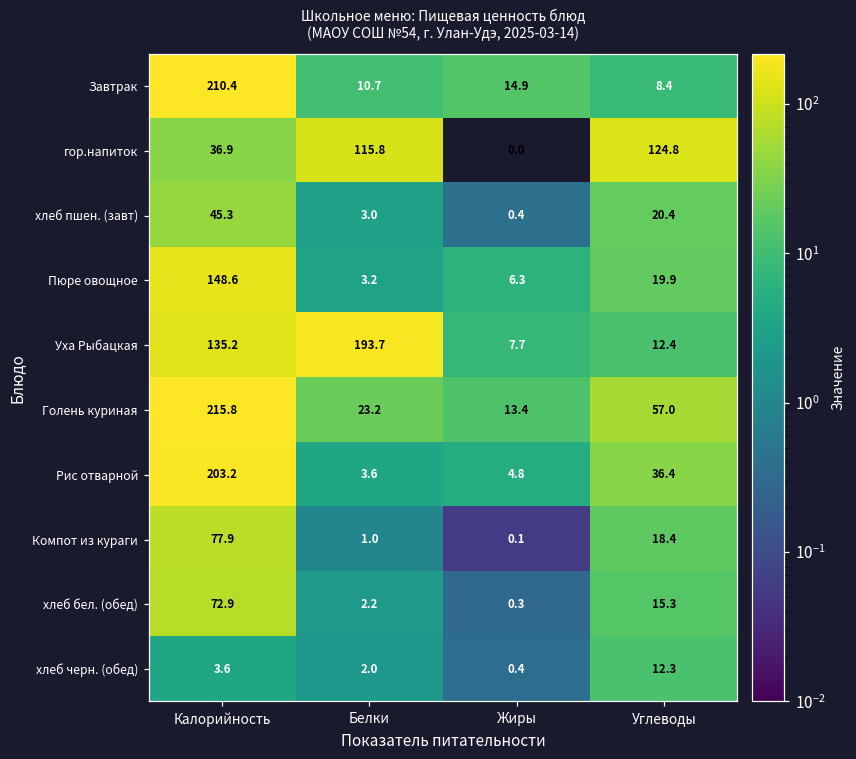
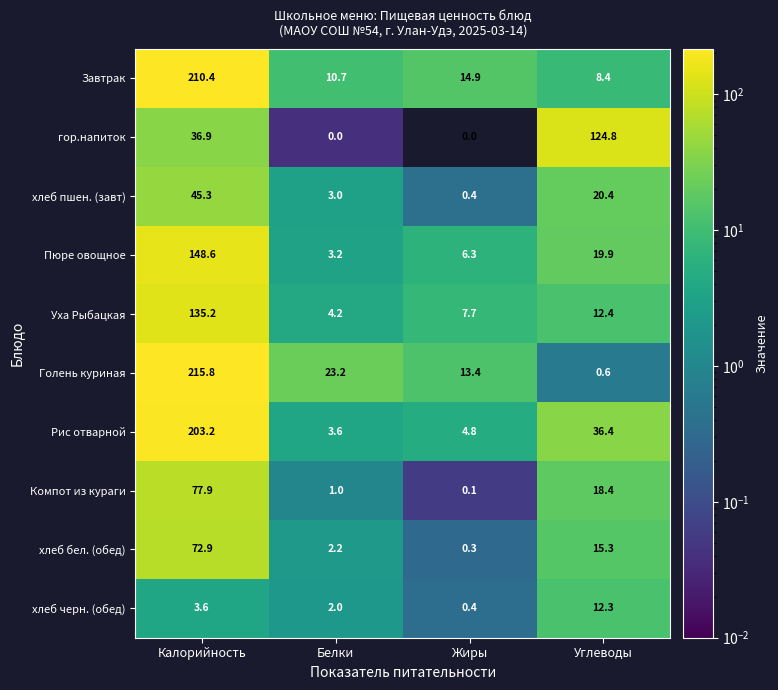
  {
    "Завтрак": {
      "Калорийность": 210.4,
      "Белки": 10.7,
      "Жиры": 14.9,
      "Углеводы": 8.4
    },
    "гор.напиток": {
      "Калорийность": 36.9,
-     "Белки": 115.8,
+     "Белки": 0.0,
      "Углеводы": 124.8
    },
    "хлеб пшен. (завт)": {
      "Калорийность": 45.3,
      "Белки": 3.0,
      "Жиры": 0.4,
      "Углеводы": 20.4
    },
    "Пюре овощное": {
      "Калорийность": 148.6,
      "Белки": 3.2,
      "Жиры": 6.3,
      "Углеводы": 19.9
    },
    "Уха Рыбацкая": {
      "Калорийность": 135.2,
-     "Белки": 193.7,
+     "Белки": 4.2,
      "Жиры": 7.7,
      "Углеводы": 12.4
    },
    "Голень куриная": {
      "Калорийность": 215.8,
      "Белки": 23.2,
      "Жиры": 13.4,
-     "Углеводы": 57.0
+     "Углеводы": 0.6
    },
    "Рис отварной": {
      "Калорийность": 203.2,
      "Белки": 3.6,
      "Жиры": 4.8,
      "Углеводы": 36.4
    },
    "Компот из кураги": {
      "Калорийность": 77.9,
      "Белки": 1.0,
      "Жиры": 0.1,
      "Углеводы": 18.4
    },
    "хлеб бел. (обед)": {
      "Калорийность": 72.9,
      "Белки": 2.2,
      "Жиры": 0.3,
      "Углеводы": 15.3
    },
    "хлеб черн. (обед)": {
      "Калорийность": 3.6,
      "Белки": 2.0,
      "Жиры": 0.4,
      "Углеводы": 12.3
    }
  }
